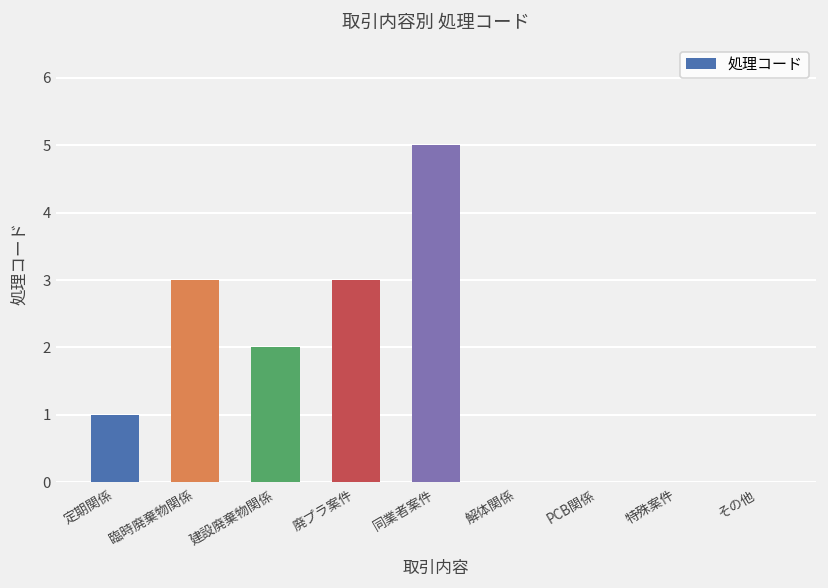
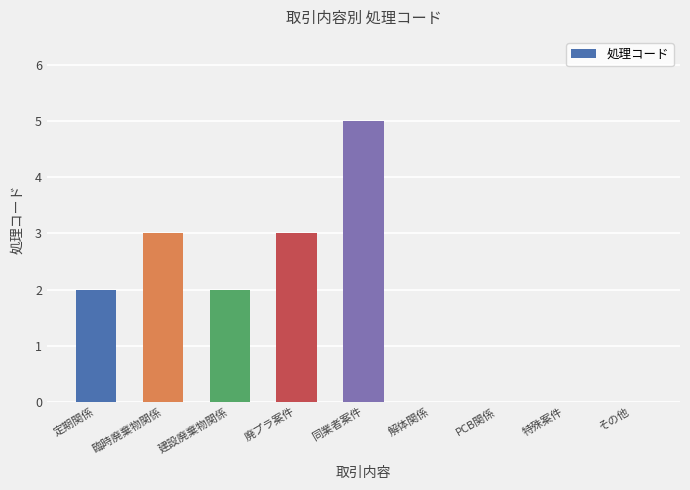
  {
-   "定期関係": 1,
+   "定期関係": 2,
    "臨時廃棄物関係": 3,
    "建設廃棄物関係": 2,
    "廃プラ案件": 3,
    "同業者案件": 5,
    "解体関係": 0,
    "PCB関係": 0,
    "特殊案件": 0,
    "その他": 0
  }
